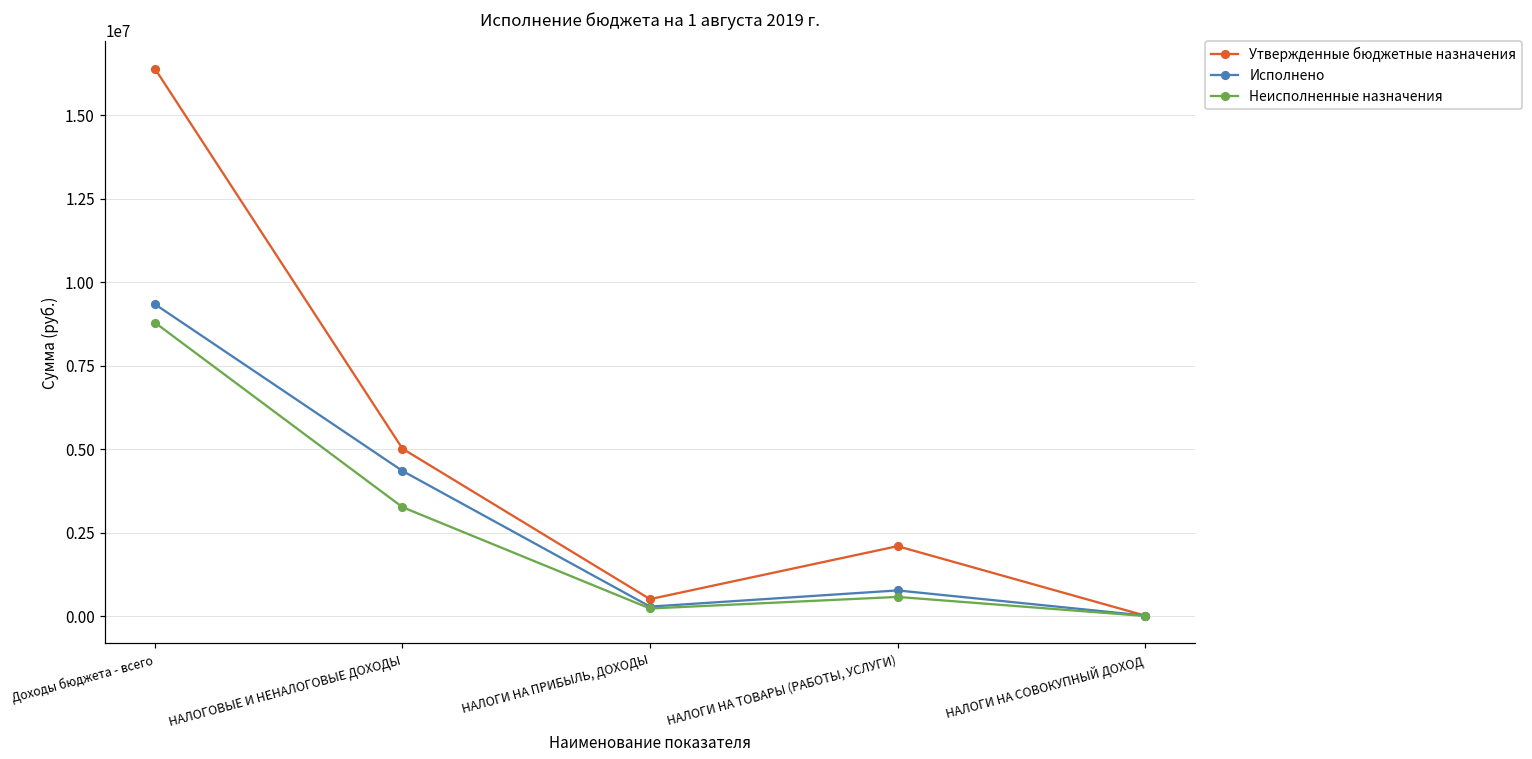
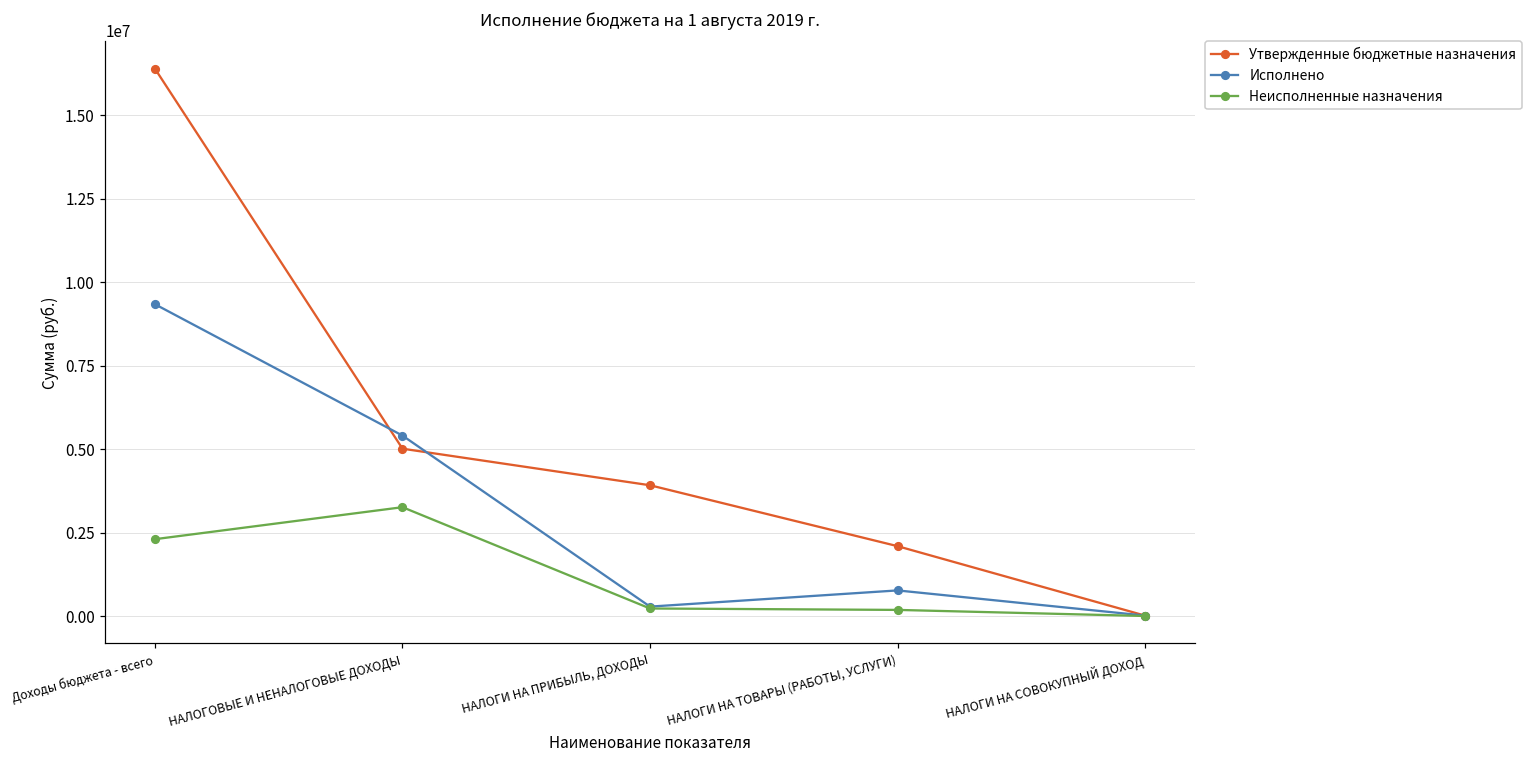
  {
    "Утвержденные бюджетные назначения": {
      "Доходы бюджета - всего": 16400000,
      "НАЛОГОВЫЕ И НЕНАЛОГОВЫЕ ДОХОДЫ": 5000000,
-     "НАЛОГИ НА ПРИБЫЛЬ, ДОХОДЫ": 500000,
+     "НАЛОГИ НА ПРИБЫЛЬ, ДОХОДЫ": 3900000,
      "НАЛОГИ НА ТОВАРЫ (РАБОТЫ, УСЛУГИ)": 2100000
    },
    "Исполнено": {
      "Доходы бюджета - всего": 9300000,
-     "НАЛОГОВЫЕ И НЕНАЛОГОВЫЕ ДОХОДЫ": 4300000,
+     "НАЛОГОВЫЕ И НЕНАЛОГОВЫЕ ДОХОДЫ": 5400000,
      "НАЛОГИ НА ТОВАРЫ (РАБОТЫ, УСЛУГИ)": 800000
    },
    "Неисполненные назначения": {
-     "Доходы бюджета - всего": 8800000,
+     "Доходы бюджета - всего": 2300000,
      "НАЛОГОВЫЕ И НЕНАЛОГОВЫЕ ДОХОДЫ": 3300000,
-     "НАЛОГИ НА ТОВАРЫ (РАБОТЫ, УСЛУГИ)": 600000
+     "НАЛОГИ НА ТОВАРЫ (РАБОТЫ, УСЛУГИ)": 200000
    }
  }
